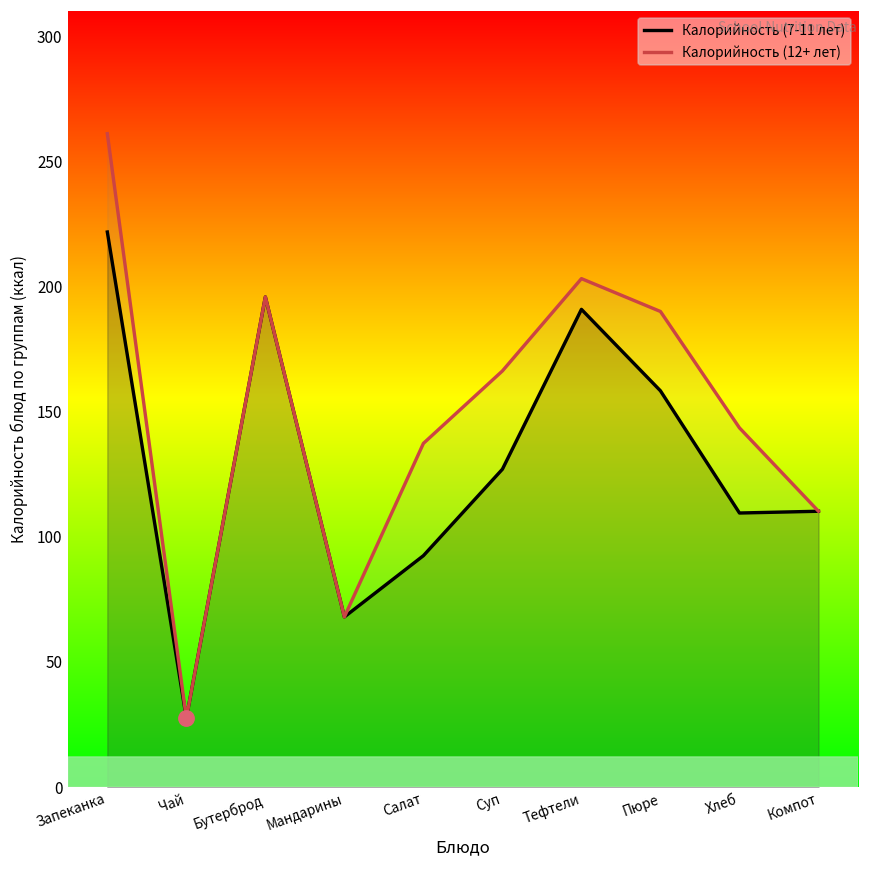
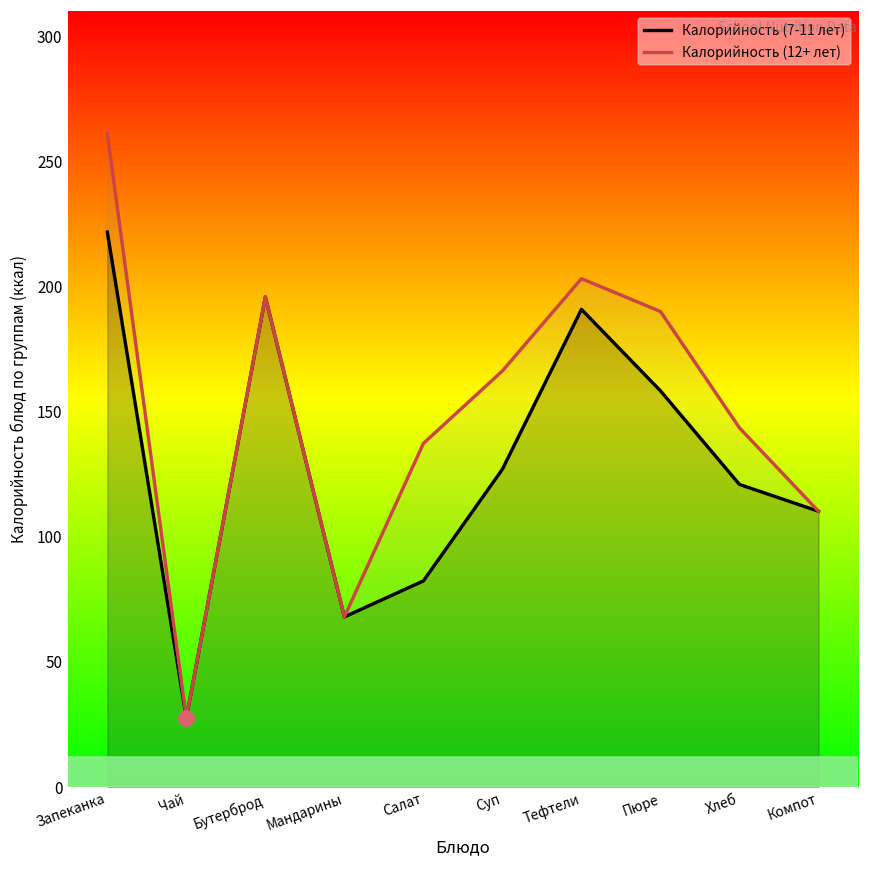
  {
    "Калорийность (7-11 лет)": {
      "Запеканка": 222,
-     "Салат": 92,
+     "Салат": 82,
      "Суп": 127,
      "Тефтели": 191,
      "Пюре": 158,
-     "Хлеб": 110
+     "Хлеб": 121
    }
  }
